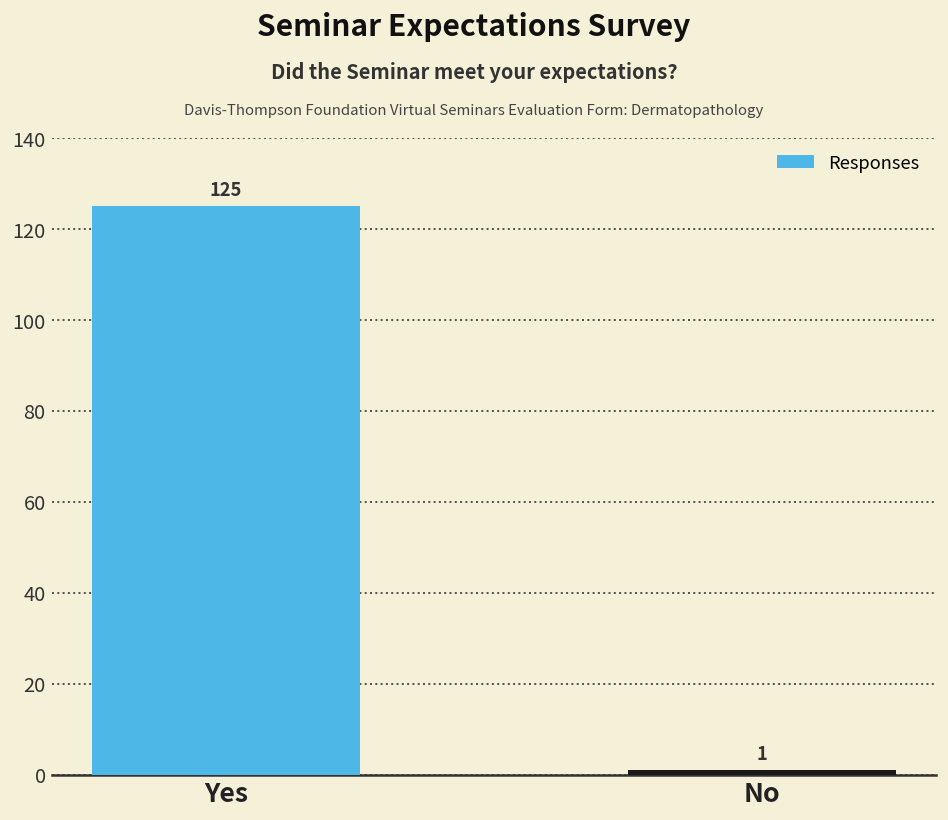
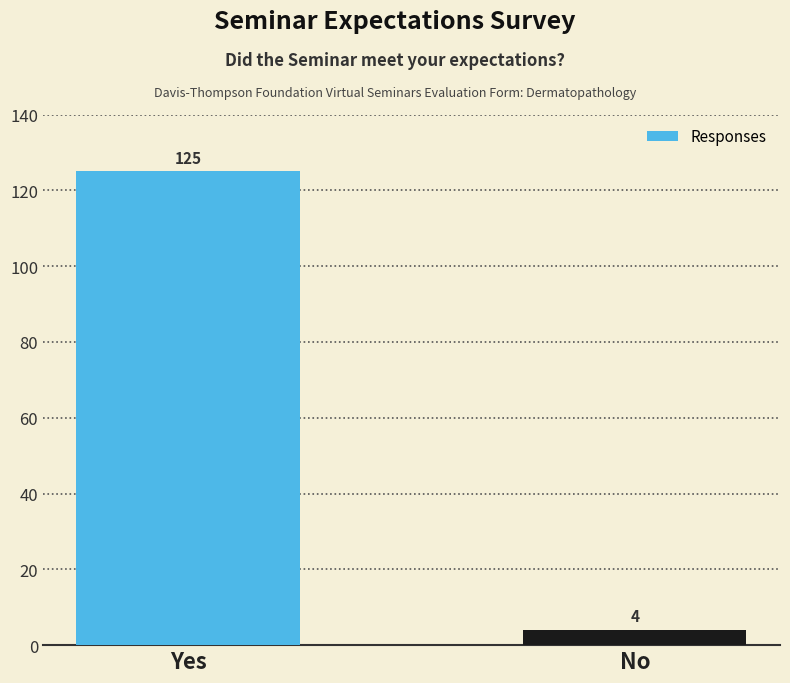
  {
    "Yes": 125,
-   "No": 1
+   "No": 4
  }
